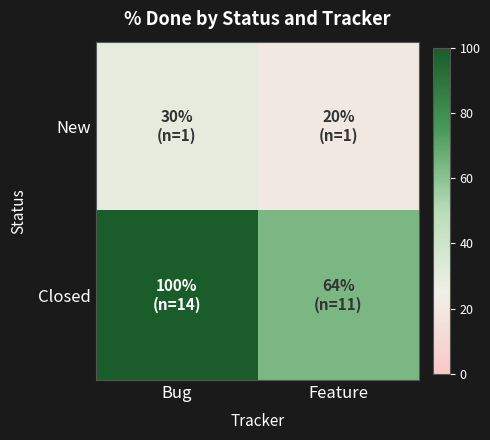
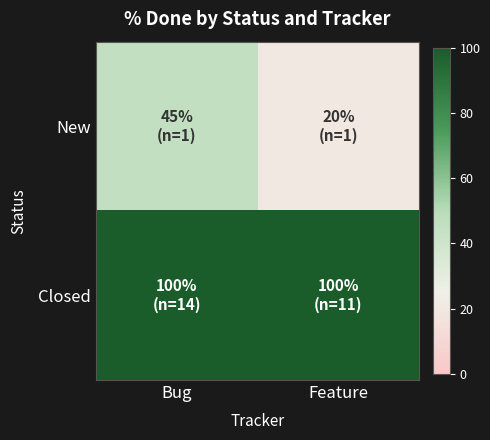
  {
    "New": {
-     "Bug": "30%"
+     "Bug": "45%"
    },
    "Closed": {
-     "Feature": "64%"
+     "Feature": "100%"
    }
  }
